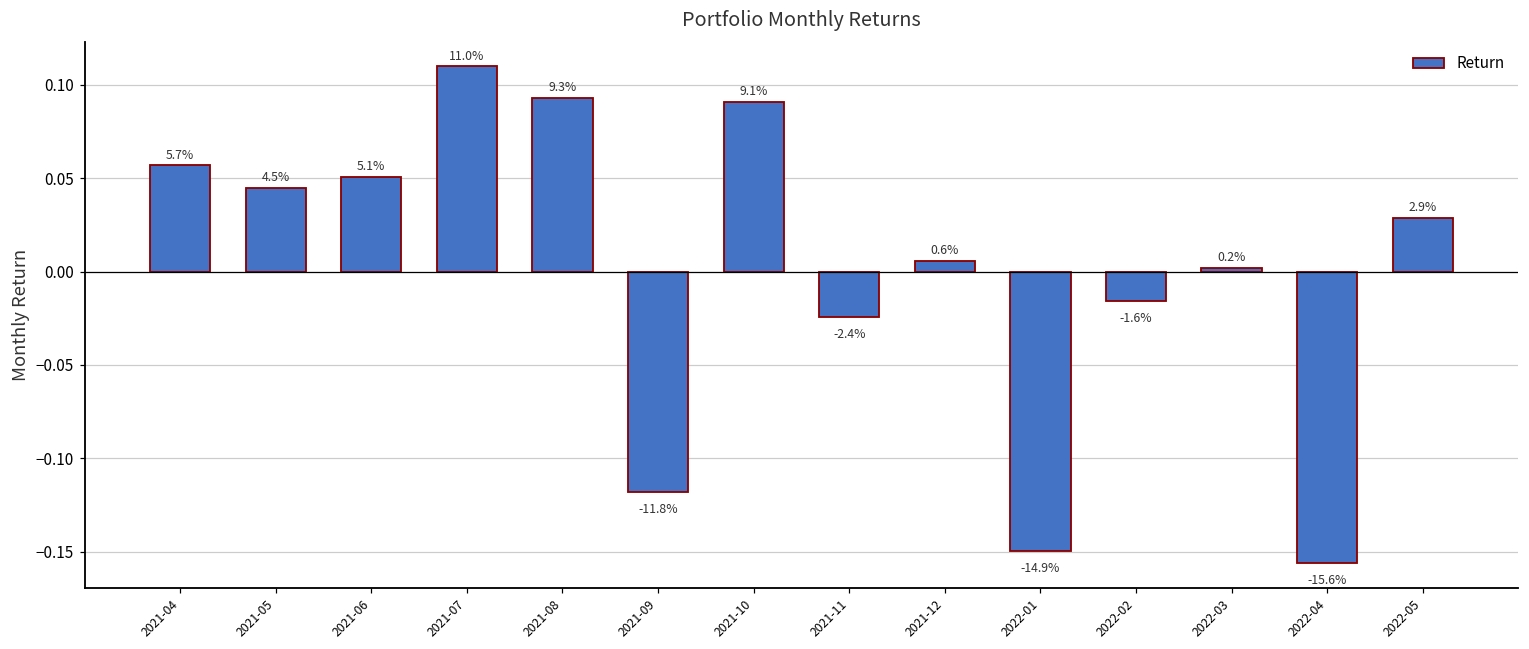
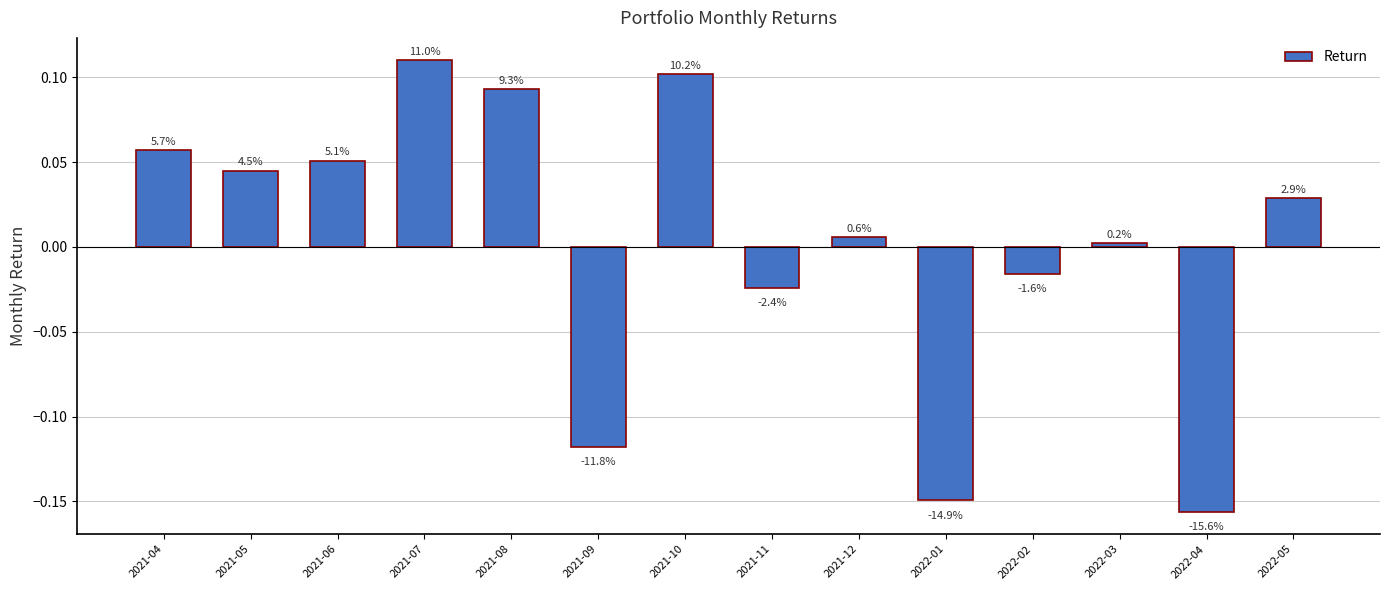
  {
    "2021-04": "5.7%",
    "2021-05": "4.5%",
    "2021-06": "5.1%",
    "2021-07": "11.0%",
    "2021-08": "9.3%",
    "2021-09": "-11.8%",
-   "2021-10": "9.1%",
+   "2021-10": "10.2%",
    "2021-11": "-2.4%",
    "2021-12": "0.6%",
    "2022-01": "-14.9%",
    "2022-02": "-1.6%",
    "2022-03": "0.2%",
    "2022-04": "-15.6%",
    "2022-05": "2.9%"
  }
